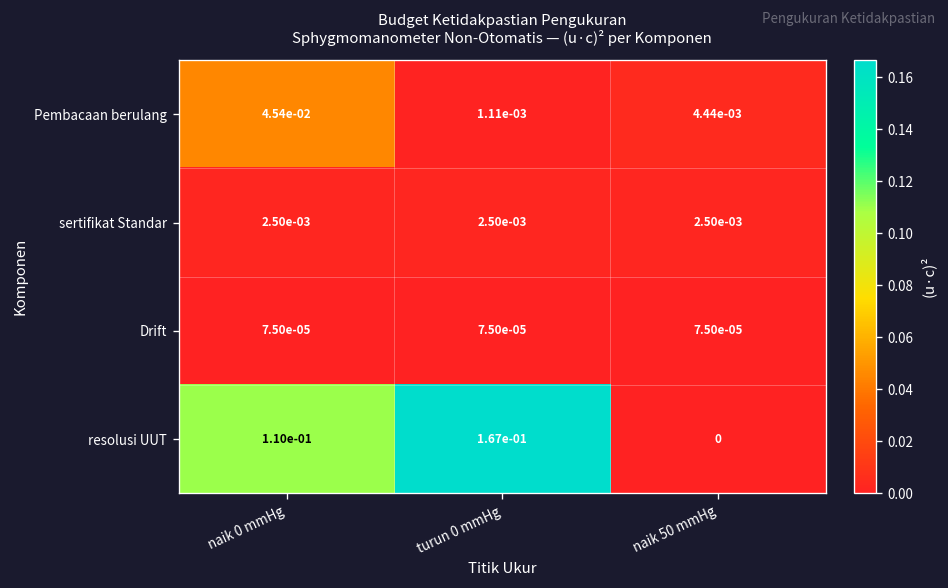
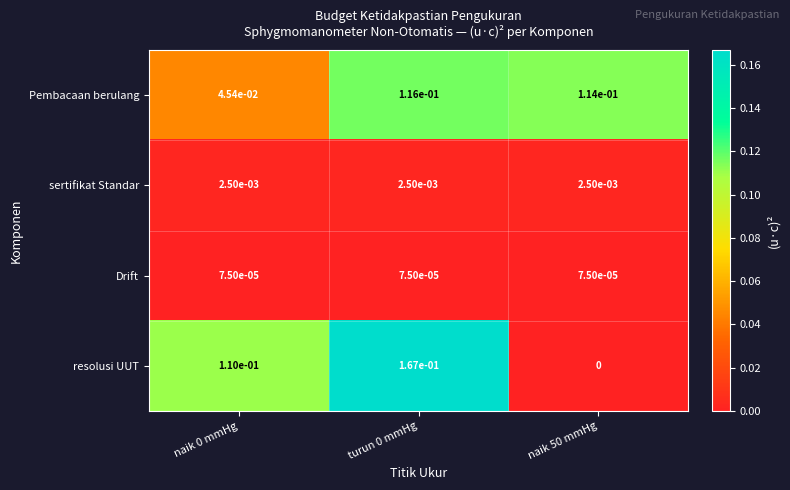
  {
    "Pembacaan berulang": {
      "naik 0 mmHg": "4.54e-02",
-     "turun 0 mmHg": "1.11e-03",
-     "naik 50 mmHg": "4.44e-03"
+     "turun 0 mmHg": "1.16e-01",
+     "naik 50 mmHg": "1.14e-01"
    },
    "sertifikat Standar": {
      "naik 0 mmHg": "2.50e-03",
      "turun 0 mmHg": "2.50e-03",
      "naik 50 mmHg": "2.50e-03"
    },
    "Drift": {
      "naik 0 mmHg": "7.50e-05",
      "turun 0 mmHg": "7.50e-05",
      "naik 50 mmHg": "7.50e-05"
    },
    "resolusi UUT": {
      "naik 0 mmHg": "1.10e-01",
      "turun 0 mmHg": "1.67e-01",
      "naik 50 mmHg": "0"
    }
  }
